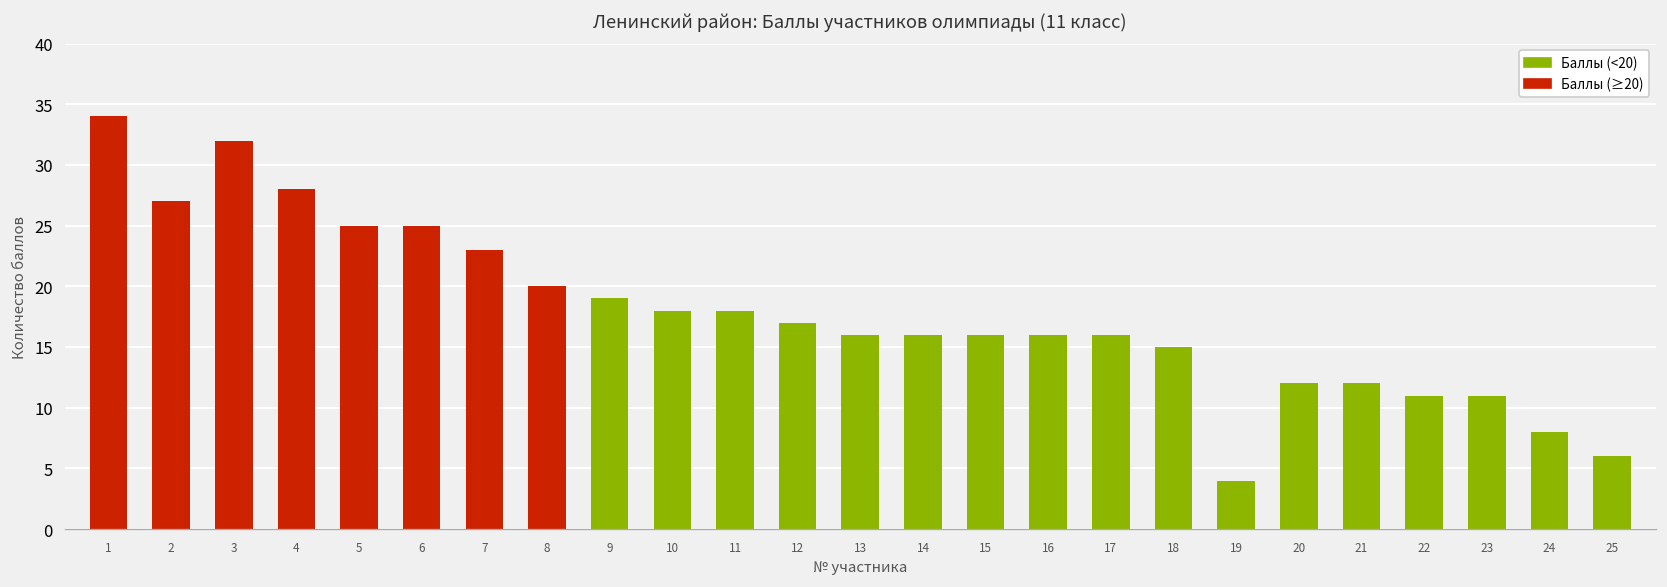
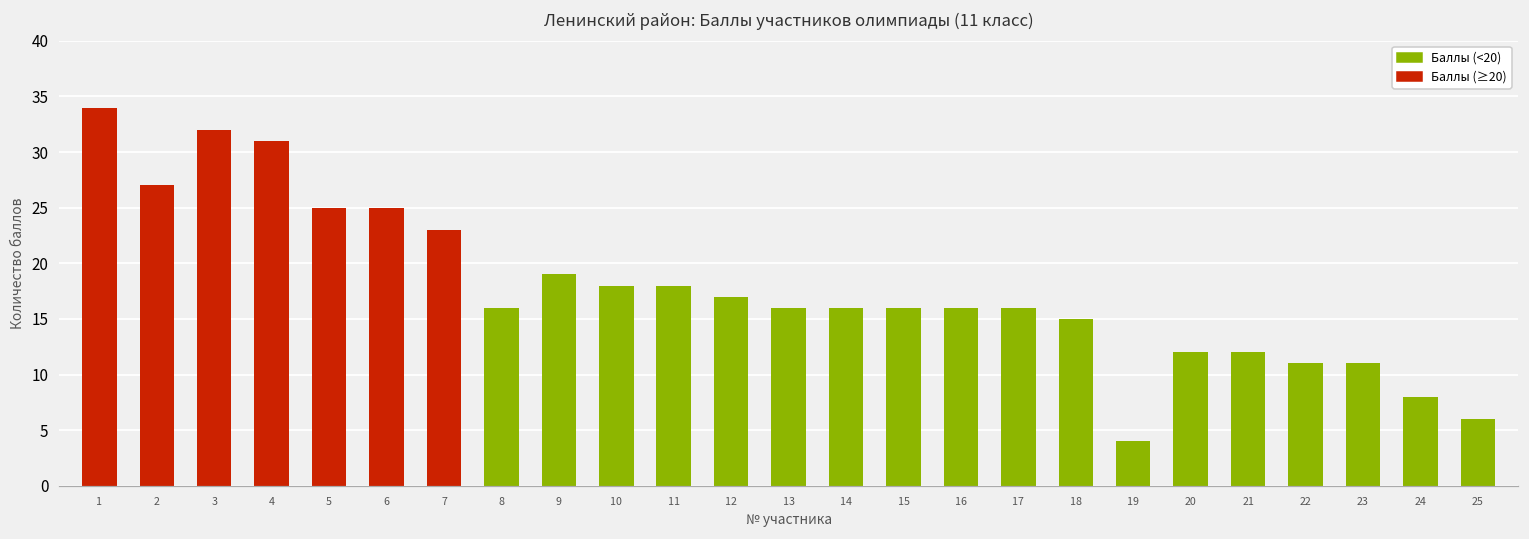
  {
    "1": 34,
    "2": 27,
    "3": 32,
-   "4": 28,
+   "4": 31,
    "5": 25,
    "6": 25,
    "7": 23,
-   "8": 20,
+   "8": 16,
    "9": 19,
    "10": 18,
    "11": 18,
    "12": 17,
    "13": 16,
    "14": 16,
    "15": 16,
    "16": 16,
    "17": 16,
    "18": 15,
    "19": 4,
    "20": 12,
    "21": 12,
    "22": 11,
    "23": 11,
    "24": 8,
    "25": 6
  }
